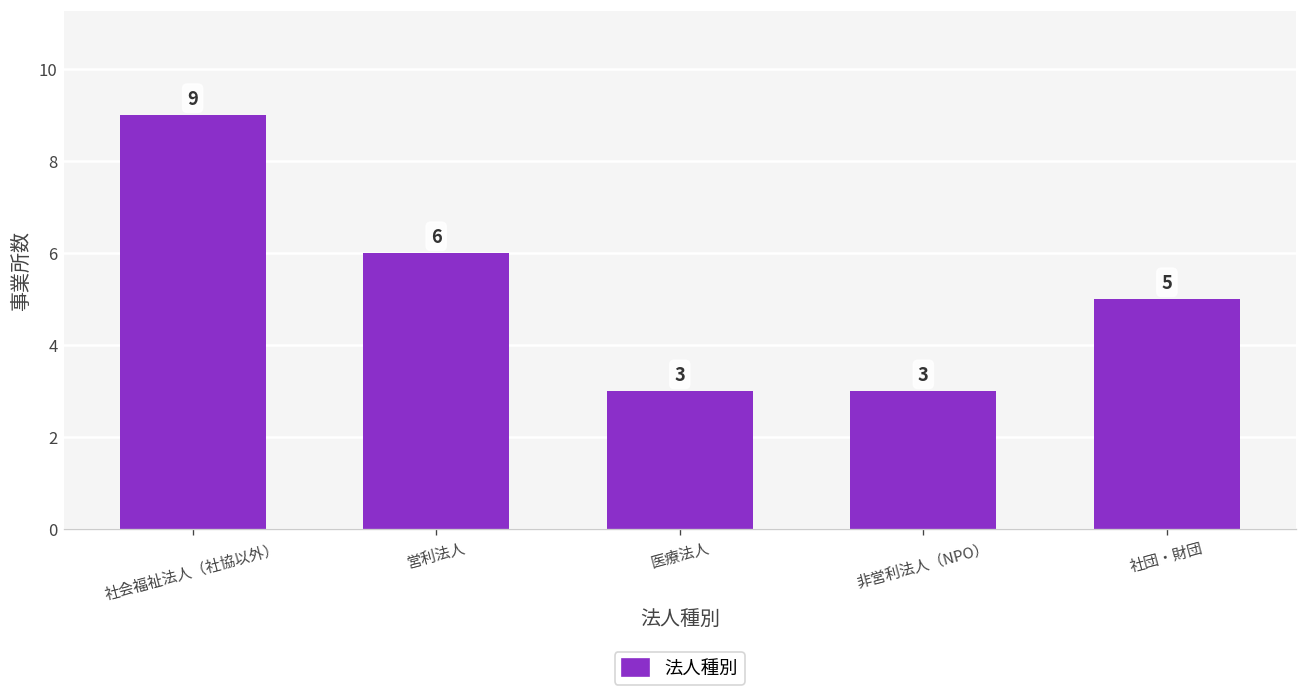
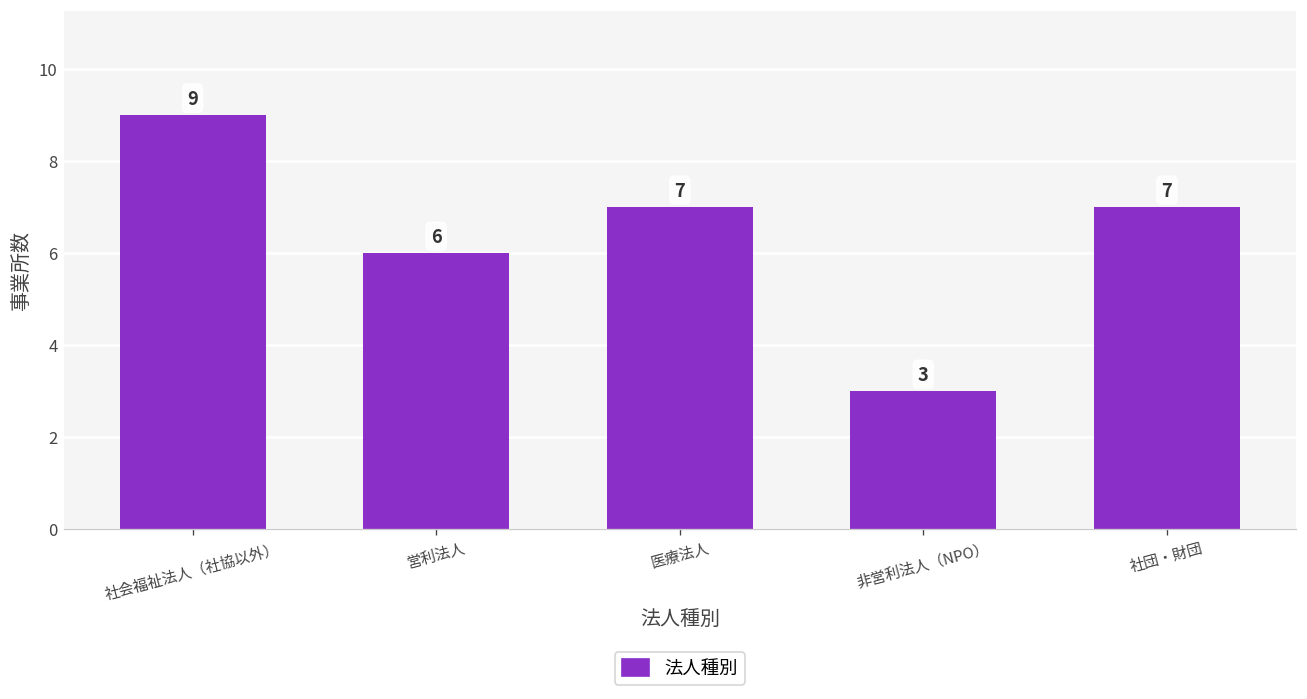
  {
-   "医療法人": 3,
-   "社団・財団": 5
+   "医療法人": 7,
+   "社団・財団": 7
  }
